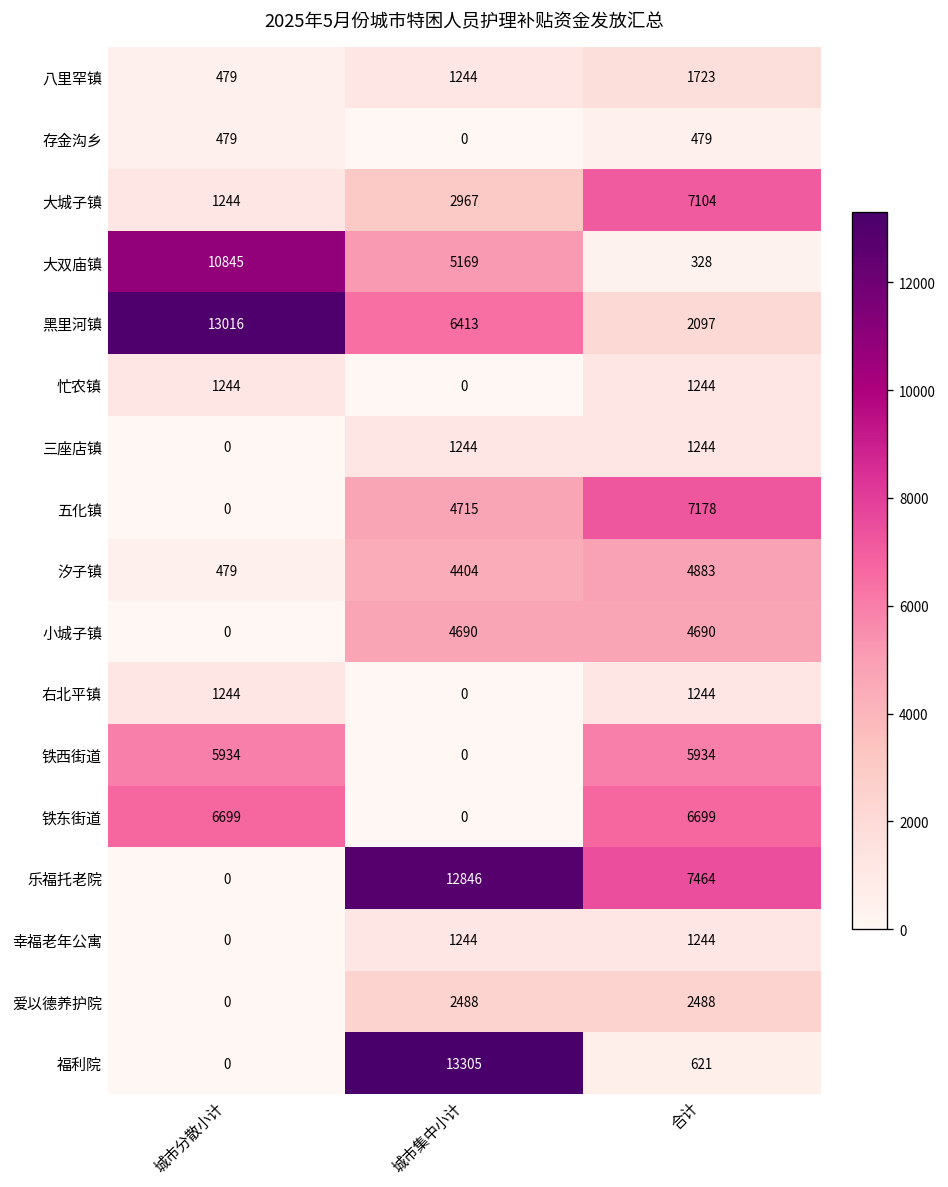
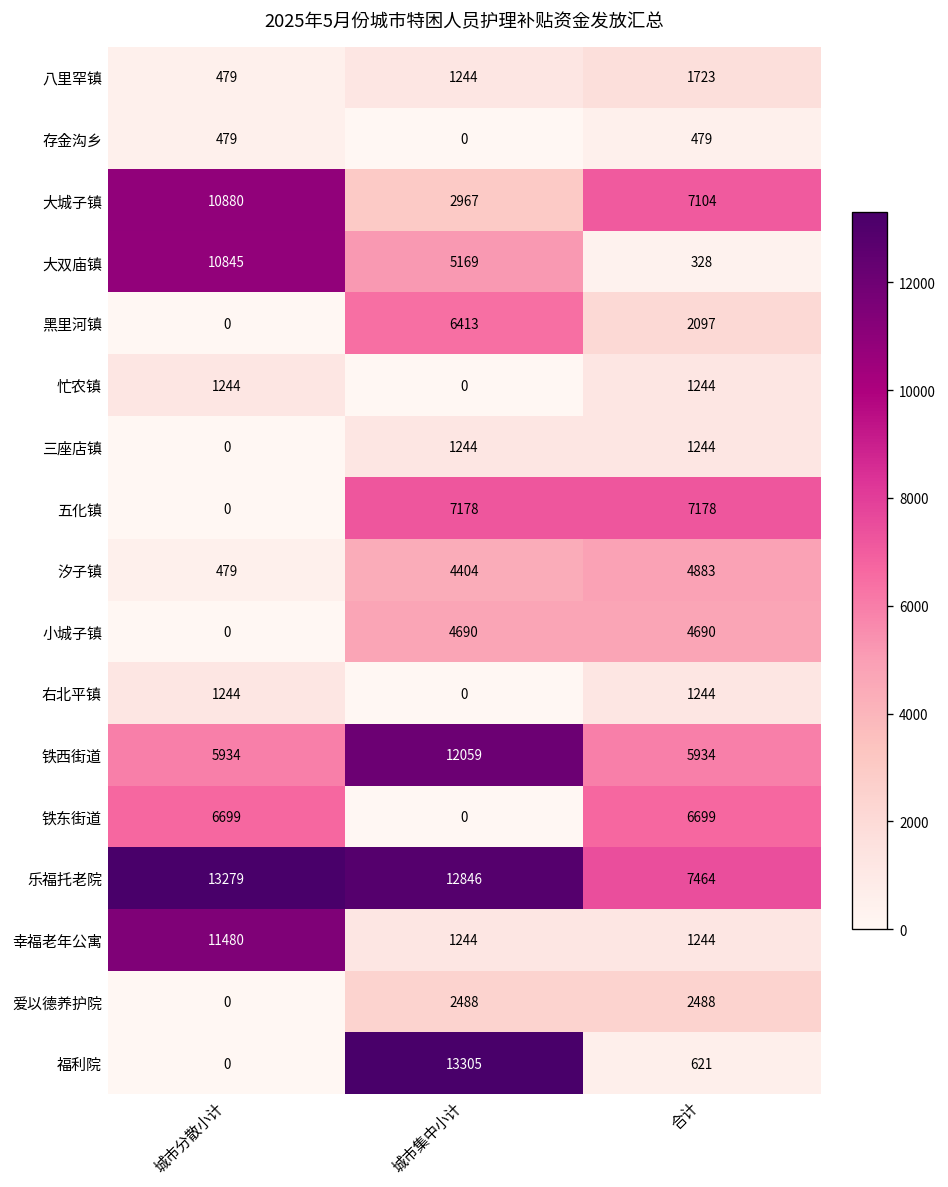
  {
    "八里罕镇": {
      "城市分散小计": 479,
      "城市集中小计": 1244,
      "合计": 1723
    },
    "存金沟乡": {
      "城市分散小计": 479,
      "城市集中小计": 0,
      "合计": 479
    },
    "大城子镇": {
-     "城市分散小计": 1244,
+     "城市分散小计": 10880,
      "城市集中小计": 2967,
      "合计": 7104
    },
    "大双庙镇": {
      "城市分散小计": 10845,
      "城市集中小计": 5169,
      "合计": 328
    },
    "黑里河镇": {
-     "城市分散小计": 13016,
+     "城市分散小计": 0,
      "城市集中小计": 6413,
      "合计": 2097
    },
    "忙农镇": {
      "城市分散小计": 1244,
      "城市集中小计": 0,
      "合计": 1244
    },
    "三座店镇": {
      "城市分散小计": 0,
      "城市集中小计": 1244,
      "合计": 1244
    },
    "五化镇": {
      "城市分散小计": 0,
-     "城市集中小计": 4715,
+     "城市集中小计": 7178,
      "合计": 7178
    },
    "汐子镇": {
      "城市分散小计": 479,
      "城市集中小计": 4404,
      "合计": 4883
    },
    "小城子镇": {
      "城市分散小计": 0,
      "城市集中小计": 4690,
      "合计": 4690
    },
    "右北平镇": {
      "城市分散小计": 1244,
      "城市集中小计": 0,
      "合计": 1244
    },
    "铁西街道": {
      "城市分散小计": 5934,
-     "城市集中小计": 0,
+     "城市集中小计": 12059,
      "合计": 5934
    },
    "铁东街道": {
      "城市分散小计": 6699,
      "城市集中小计": 0,
      "合计": 6699
    },
    "乐福托老院": {
-     "城市分散小计": 0,
+     "城市分散小计": 13279,
      "城市集中小计": 12846,
      "合计": 7464
    },
    "幸福老年公寓": {
-     "城市分散小计": 0,
+     "城市分散小计": 11480,
      "城市集中小计": 1244,
      "合计": 1244
    },
    "爱以德养护院": {
      "城市分散小计": 0,
      "城市集中小计": 2488,
      "合计": 2488
    },
    "福利院": {
      "城市分散小计": 0,
      "城市集中小计": 13305,
      "合计": 621
    }
  }
